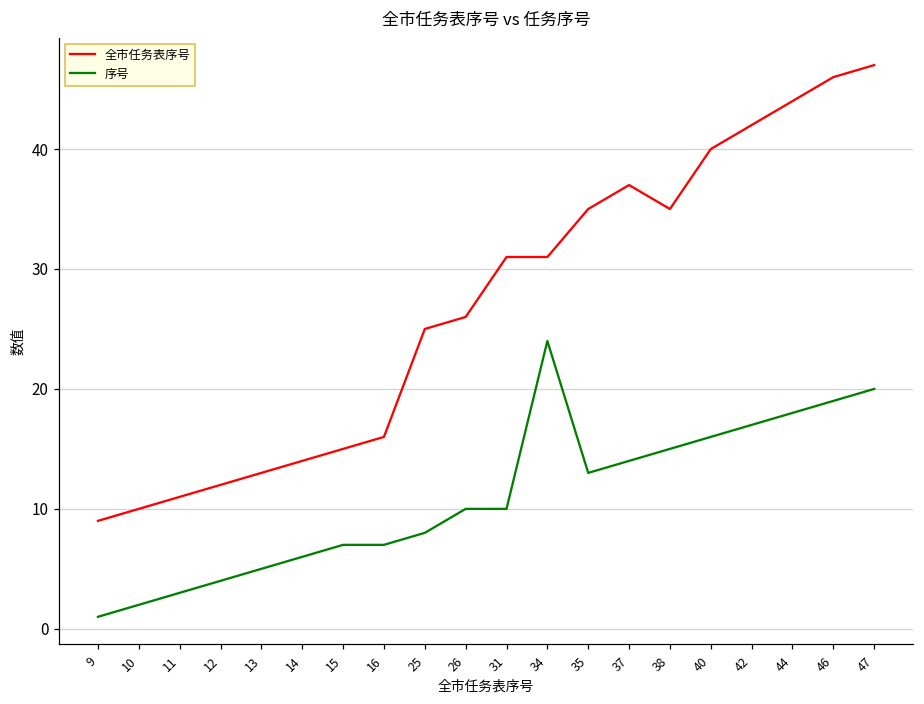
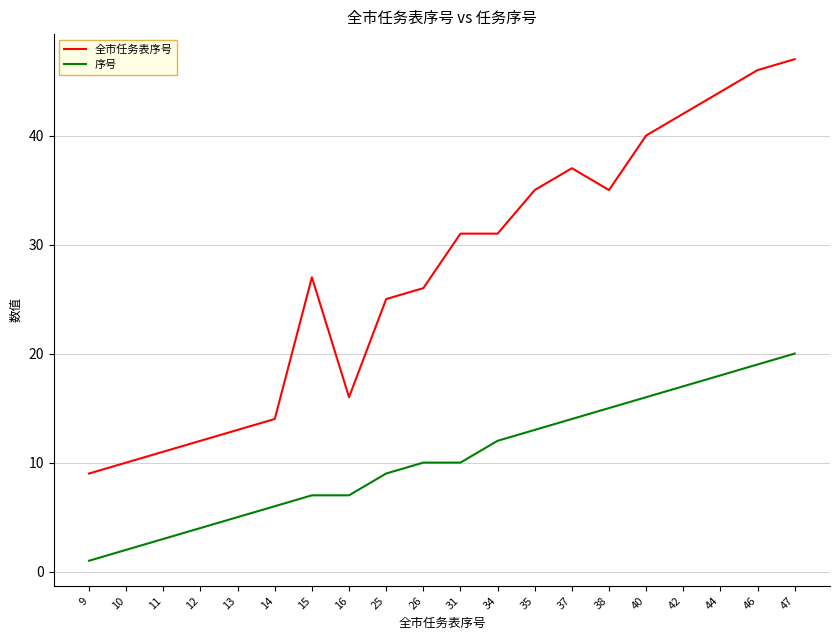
  {
    "全市任务表序号": {
      "9": 9,
      "10": 10,
      "11": 11,
      "12": 12,
      "13": 13,
      "14": 14,
-     "15": 15,
+     "15": 27,
      "16": 16,
      "25": 25,
      "26": 26,
      "31": 31,
      "34": 31,
      "35": 35,
      "37": 37,
      "38": 35,
      "40": 40,
      "42": 42,
      "44": 44,
      "46": 46,
      "47": 47
    },
    "序号": {
      "9": 1,
      "10": 2,
      "11": 3,
      "12": 4,
      "13": 5,
      "14": 6,
      "15": 7,
      "16": 7,
-     "25": 8,
+     "25": 9,
      "26": 10,
      "31": 10,
-     "34": 24,
+     "34": 12,
      "35": 13,
      "37": 14,
      "38": 15,
      "40": 16,
      "42": 17,
      "44": 18,
      "46": 19,
      "47": 20
    }
  }
